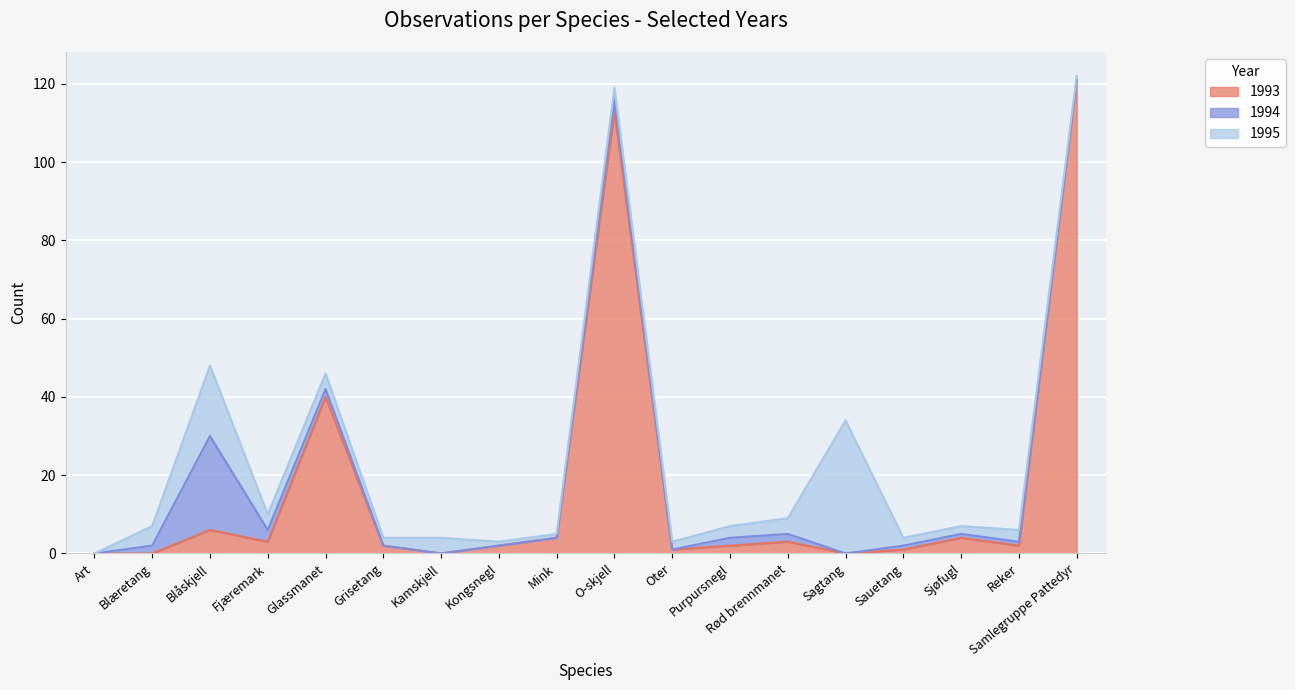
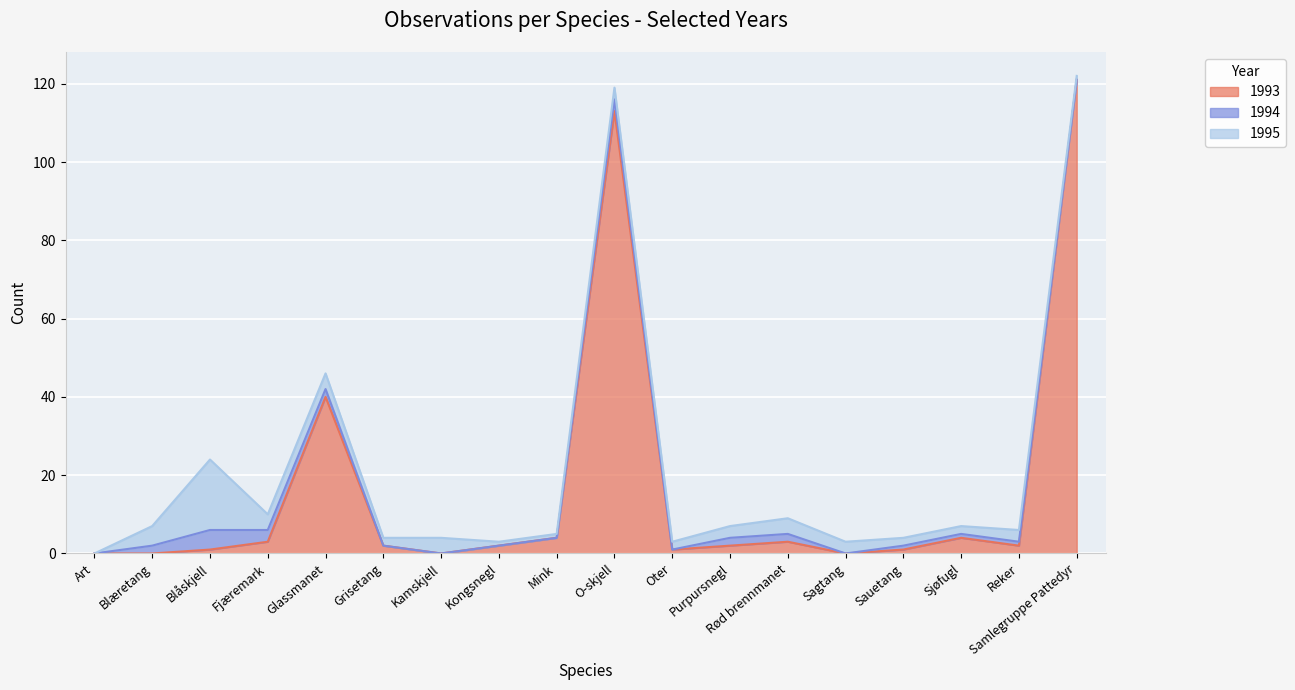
  {
    "1993": {
      "Blæretang": 0,
-     "Blåskjell": 6,
+     "Blåskjell": 1,
      "Fjæremark": 3,
      "Glassmanet": 40,
      "O-skjell": 113,
      "Purpursnegl": 2,
      "Rød brennmanet": 3,
      "Sauetang": 1,
      "Sjøfugl": 4,
      "Reker": 2
    },
    "1994": {
      "Blæretang": 2,
-     "Blåskjell": 24,
+     "Blåskjell": 5,
      "Fjæremark": 3,
      "Glassmanet": 2,
      "O-skjell": 3,
      "Purpursnegl": 2,
      "Rød brennmanet": 2,
      "Sauetang": 1,
      "Sjøfugl": 1,
      "Reker": 1
    },
    "1995": {
      "Blæretang": 5,
      "Blåskjell": 18,
      "Fjæremark": 4,
      "Glassmanet": 4,
      "Grisetang": 2,
      "Kamskjell": 4,
      "Kongsnegl": 1,
      "Mink": 1,
      "O-skjell": 3,
      "Oter": 2,
      "Purpursnegl": 3,
      "Rød brennmanet": 4,
-     "Sagtang": 34,
+     "Sagtang": 3,
      "Sauetang": 2,
      "Sjøfugl": 2,
      "Reker": 3,
      "Samlegruppe Pattedyr": 1
    }
  }
